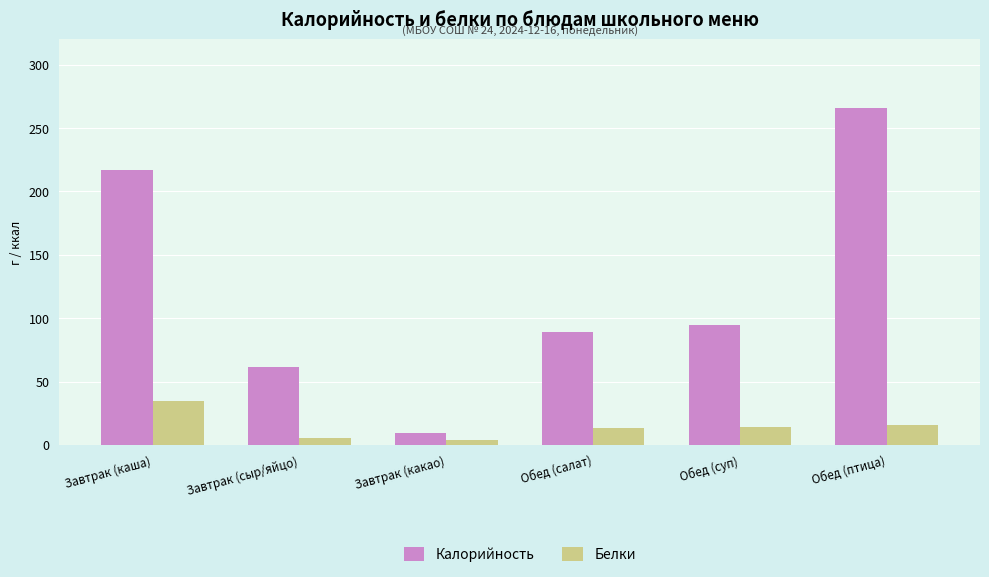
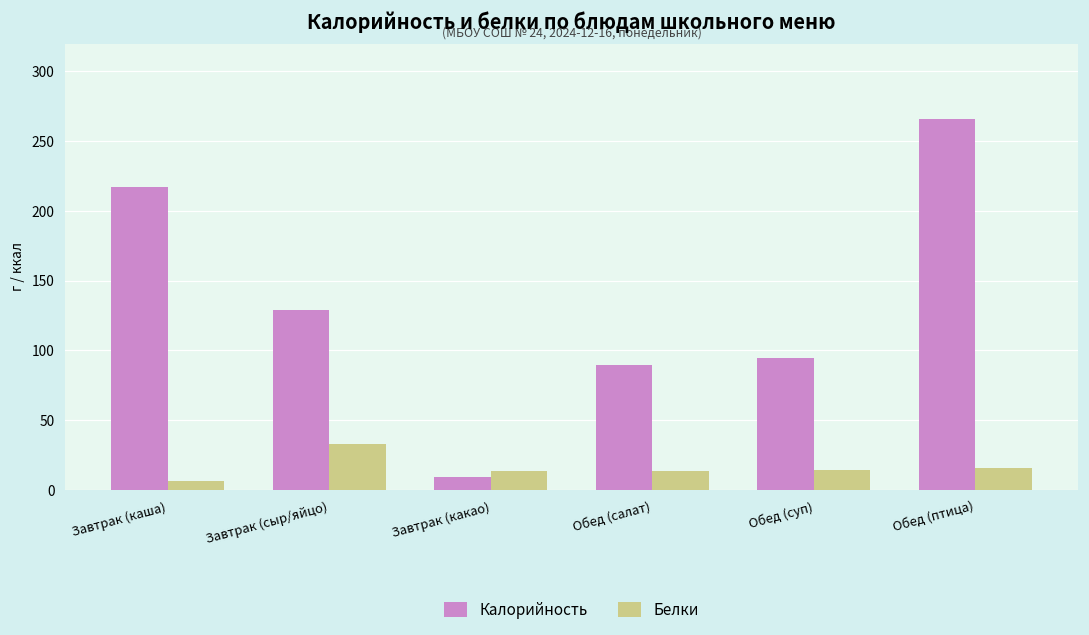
  {
    "Калорийность": {
      "Завтрак (каша)": 217,
-     "Завтрак (сыр/яйцо)": 61,
+     "Завтрак (сыр/яйцо)": 129,
      "Завтрак (какао)": 9,
      "Обед (салат)": 89,
      "Обед (суп)": 94,
      "Обед (птица)": 266
    },
    "Белки": {
-     "Завтрак (каша)": 35,
-     "Завтрак (сыр/яйцо)": 5,
-     "Завтрак (какао)": 4,
+     "Завтрак (каша)": 6,
+     "Завтрак (сыр/яйцо)": 33,
+     "Завтрак (какао)": 13,
      "Обед (салат)": 13,
      "Обед (суп)": 14,
      "Обед (птица)": 16
    }
  }
